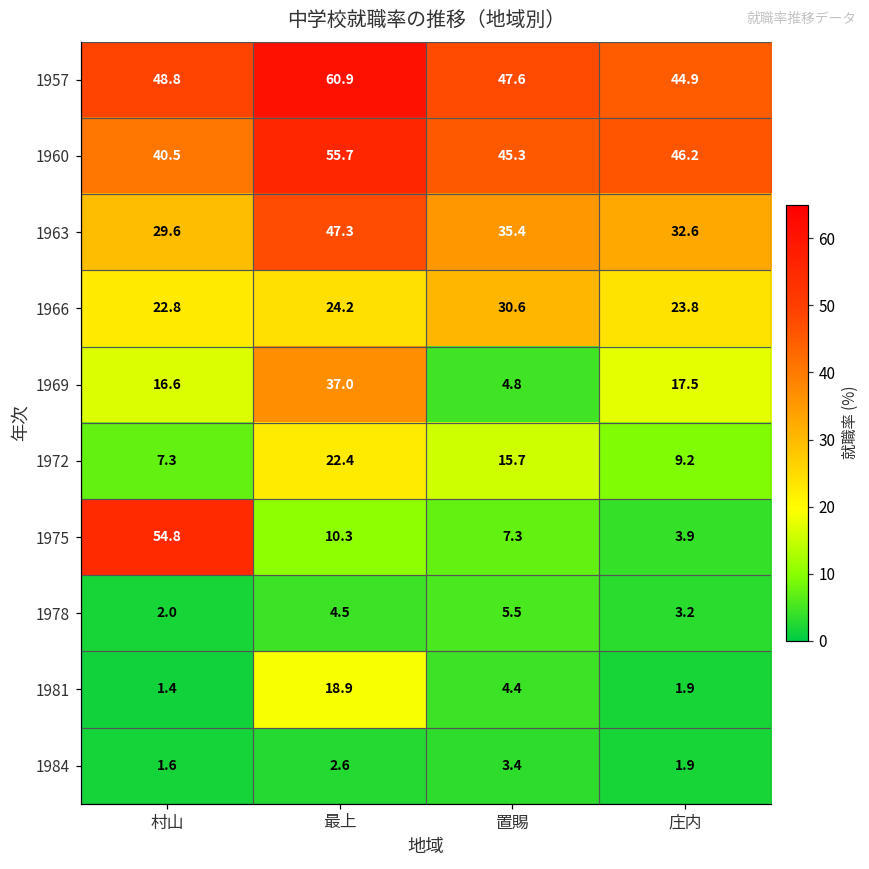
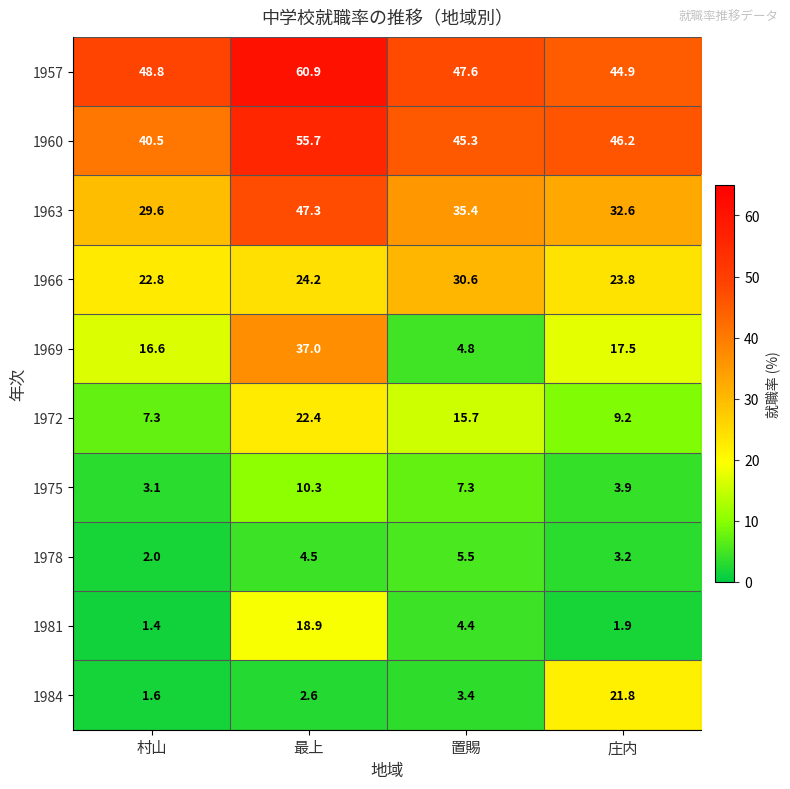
  {
    "1957": {
      "村山": 48.8,
      "最上": 60.9,
      "置賜": 47.6,
      "庄内": 44.9
    },
    "1960": {
      "村山": 40.5,
      "最上": 55.7,
      "置賜": 45.3,
      "庄内": 46.2
    },
    "1963": {
      "村山": 29.6,
      "最上": 47.3,
      "置賜": 35.4,
      "庄内": 32.6
    },
    "1966": {
      "村山": 22.8,
      "最上": 24.2,
      "置賜": 30.6,
      "庄内": 23.8
    },
    "1969": {
      "村山": 16.6,
      "最上": 37.0,
      "置賜": 4.8,
      "庄内": 17.5
    },
    "1972": {
      "村山": 7.3,
      "最上": 22.4,
      "置賜": 15.7,
      "庄内": 9.2
    },
    "1975": {
-     "村山": 54.8,
+     "村山": 3.1,
      "最上": 10.3,
      "置賜": 7.3,
      "庄内": 3.9
    },
    "1978": {
      "村山": 2.0,
      "最上": 4.5,
      "置賜": 5.5,
      "庄内": 3.2
    },
    "1981": {
      "村山": 1.4,
      "最上": 18.9,
      "置賜": 4.4,
      "庄内": 1.9
    },
    "1984": {
      "村山": 1.6,
      "最上": 2.6,
      "置賜": 3.4,
-     "庄内": 1.9
+     "庄内": 21.8
    }
  }
